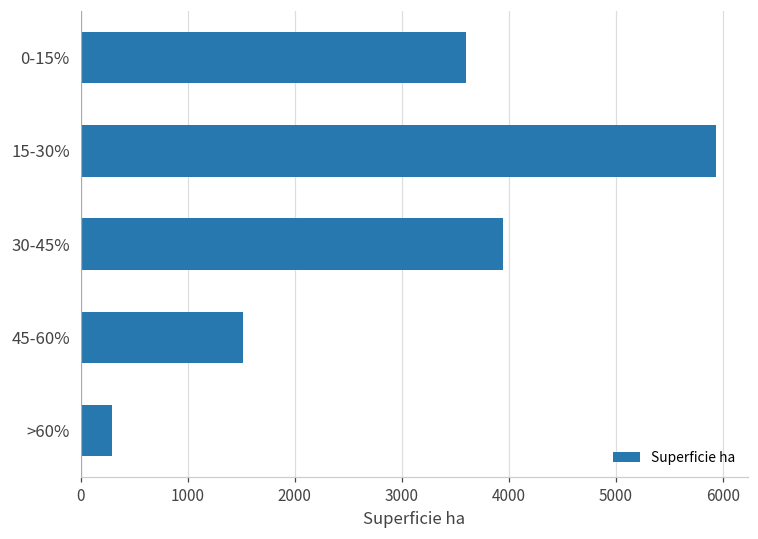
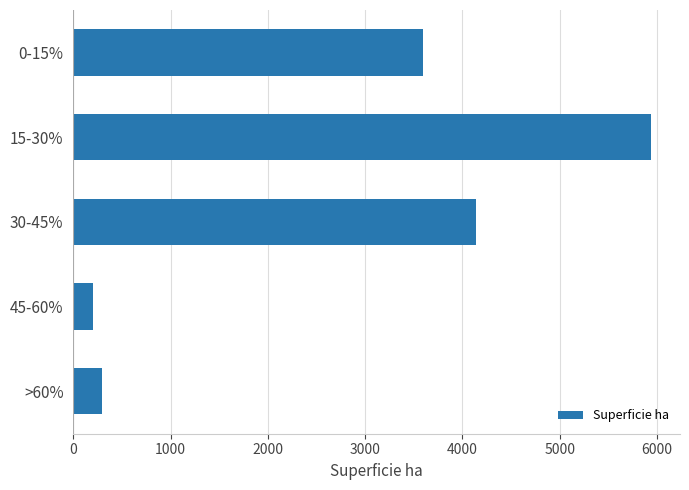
  {
    "0-15%": 3600,
    "15-30%": 5900,
-   "30-45%": 3900,
-   "45-60%": 1500,
+   "30-45%": 4100,
+   "45-60%": 200,
    ">60%": 300
  }
